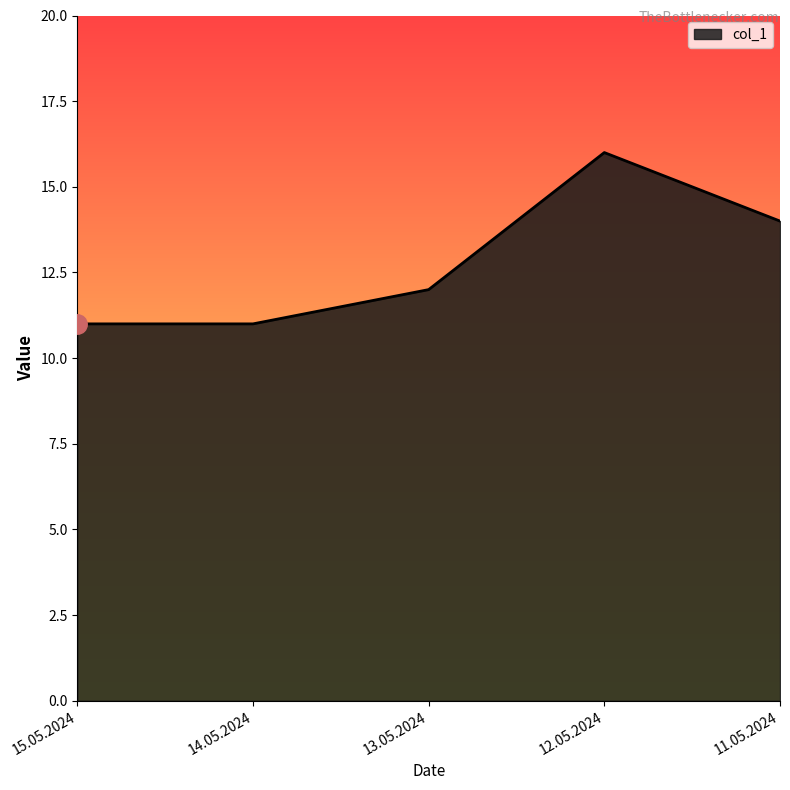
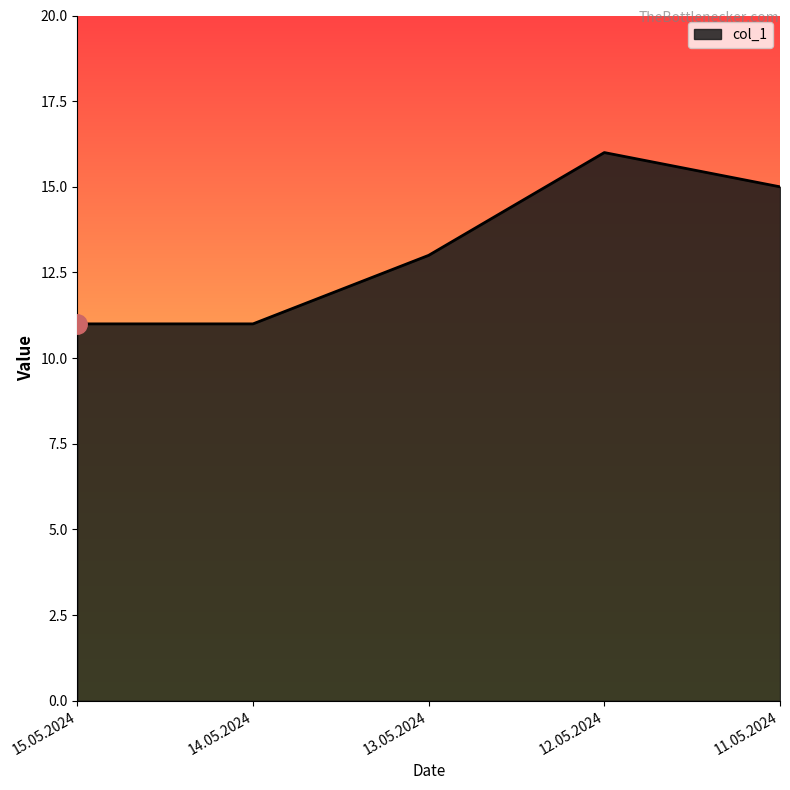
  {
    "col_1": {
      "14.05.2024": 11,
-     "13.05.2024": 12,
+     "13.05.2024": 13,
      "12.05.2024": 16,
-     "11.05.2024": 14
+     "11.05.2024": 15
    }
  }
